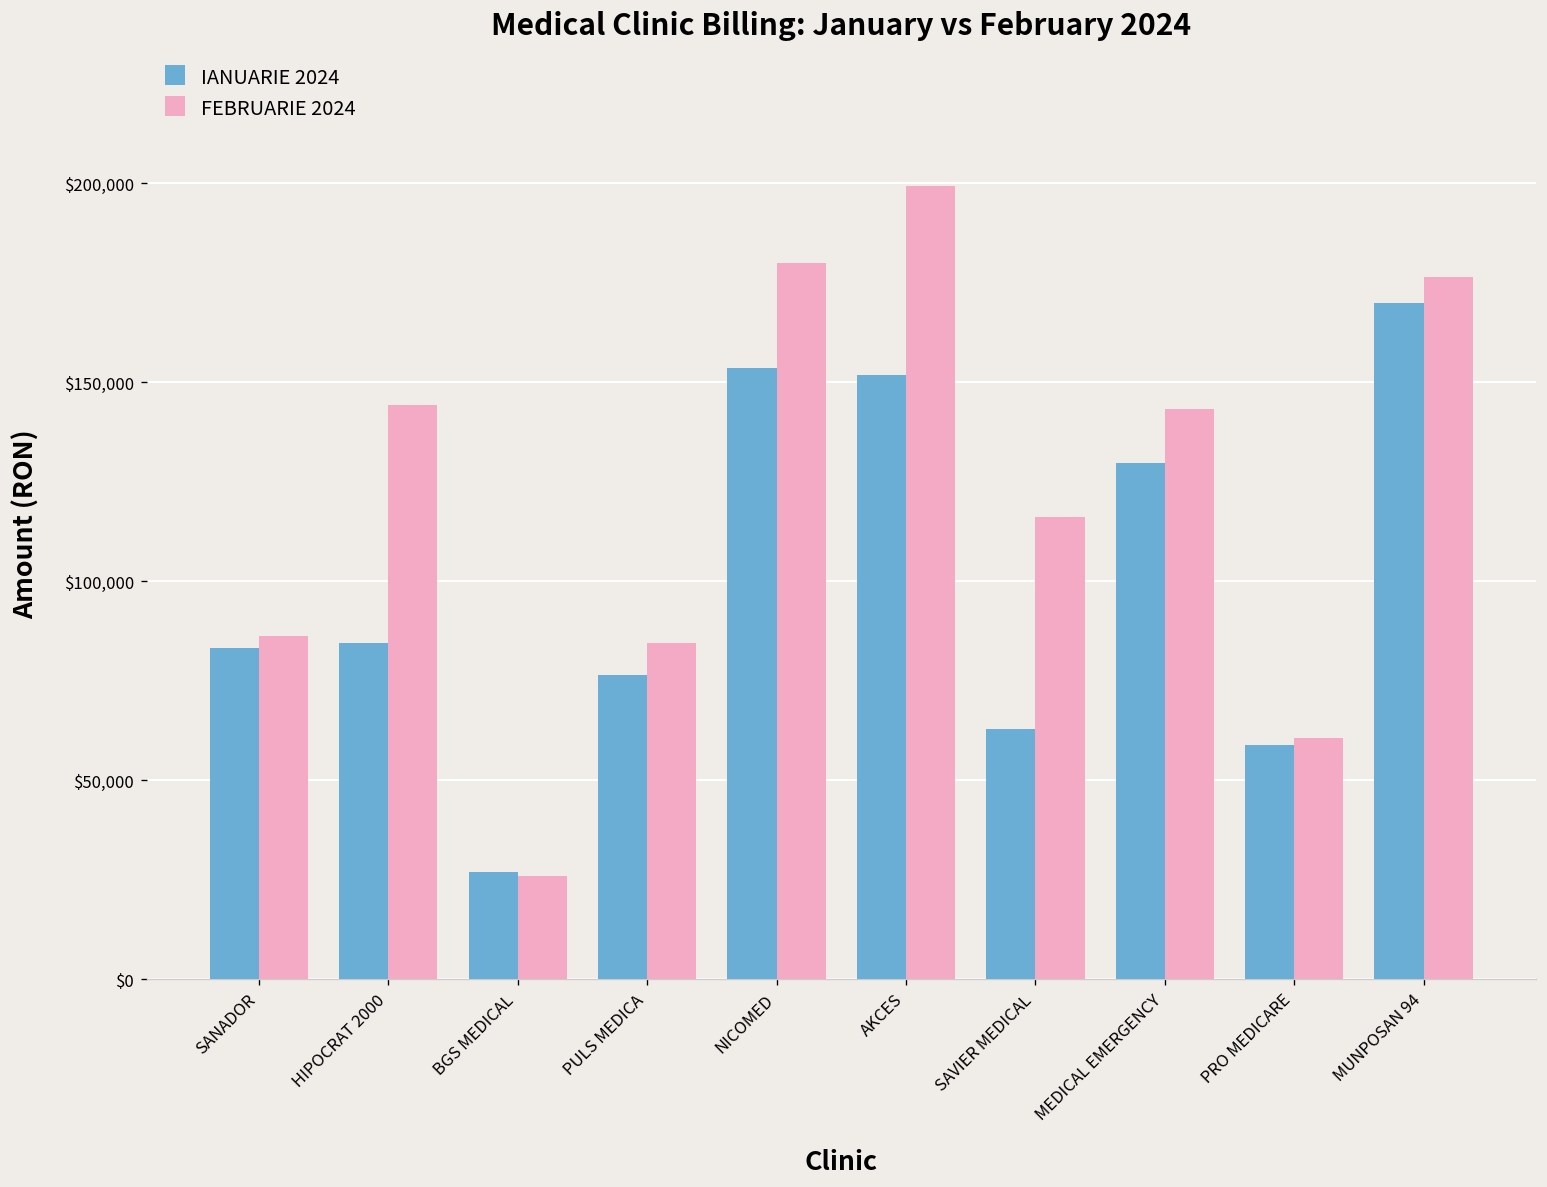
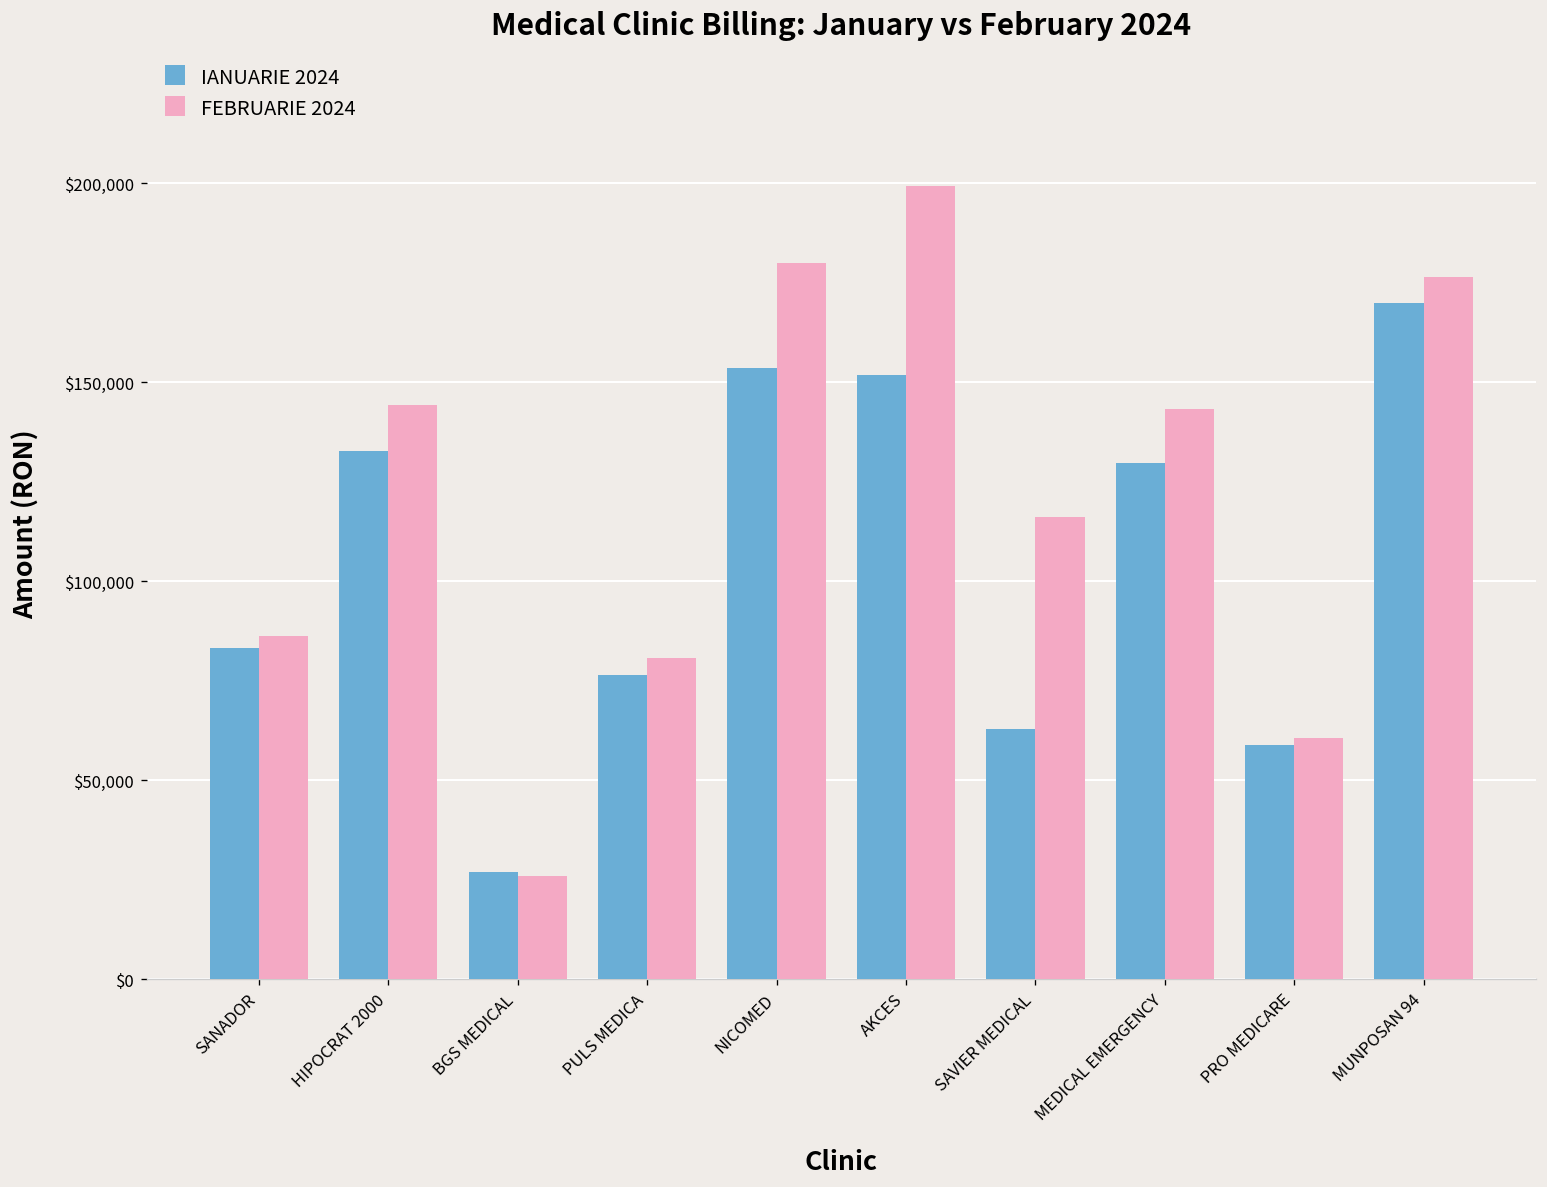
  {
    "IANUARIE 2024": {
      "SANADOR": "$83,000",
-     "HIPOCRAT 2000": "$85,000",
+     "HIPOCRAT 2000": "$133,000",
      "BGS MEDICAL": "$27,000",
      "PULS MEDICA": "$76,000",
      "NICOMED": "$153,000",
      "AKCES": "$152,000",
      "SAVIER MEDICAL": "$63,000",
      "MEDICAL EMERGENCY": "$130,000",
      "PRO MEDICARE": "$59,000",
      "MUNPOSAN 94": "$170,000"
    },
    "FEBRUARIE 2024": {
      "SANADOR": "$86,000",
      "HIPOCRAT 2000": "$144,000",
      "BGS MEDICAL": "$26,000",
-     "PULS MEDICA": "$84,000",
+     "PULS MEDICA": "$81,000",
      "NICOMED": "$180,000",
      "AKCES": "$199,000",
      "SAVIER MEDICAL": "$116,000",
      "MEDICAL EMERGENCY": "$143,000",
      "PRO MEDICARE": "$61,000",
      "MUNPOSAN 94": "$176,000"
    }
  }
